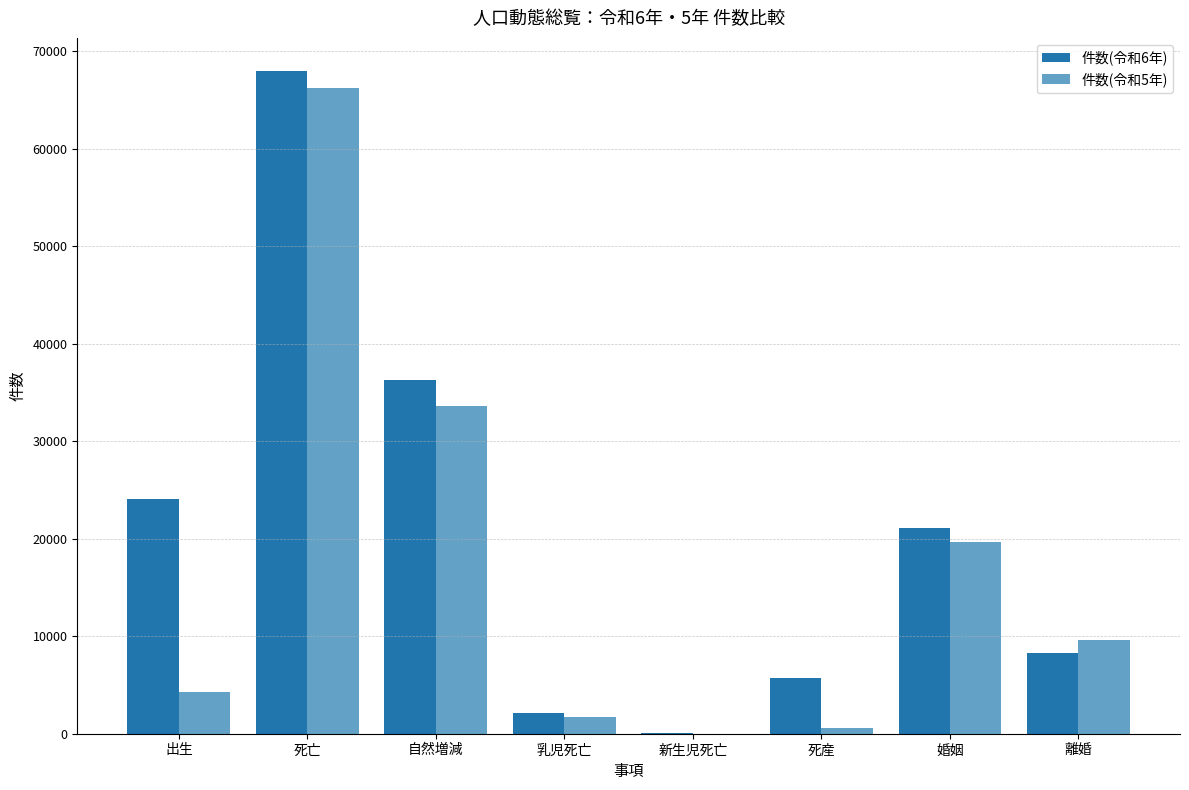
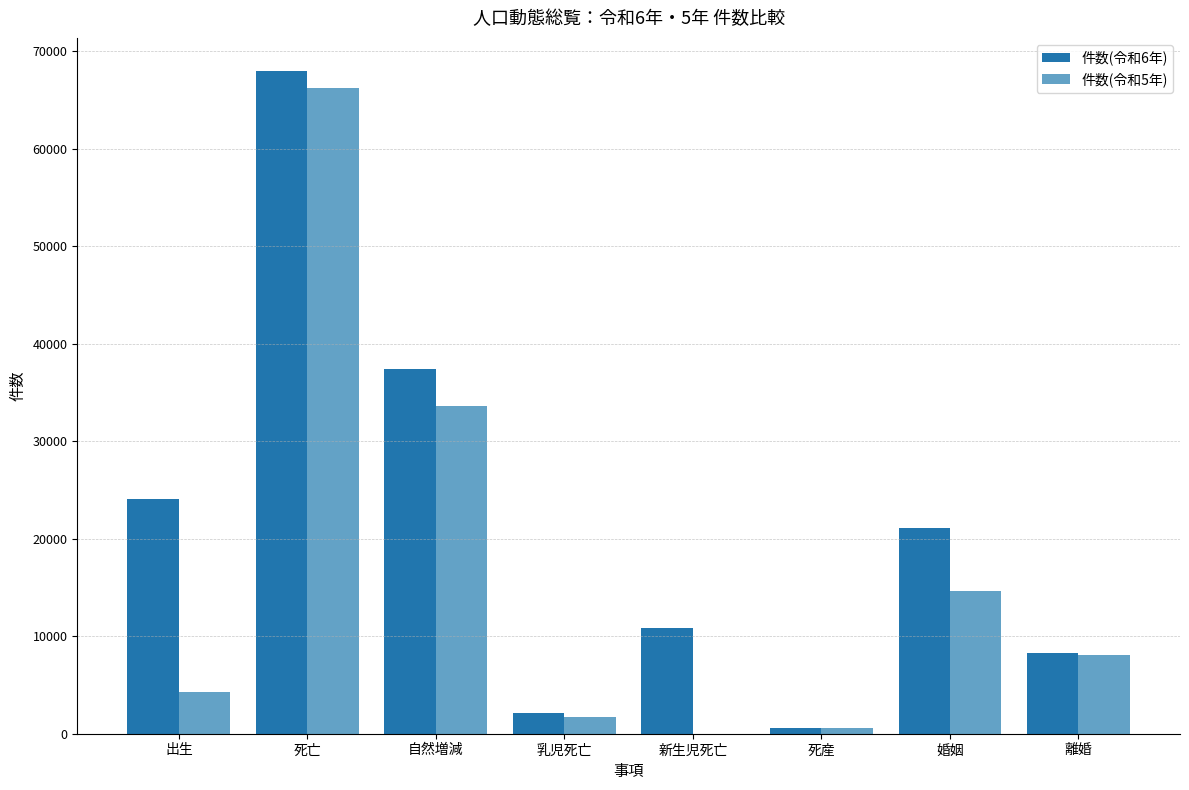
  {
    "件数(令和6年)": {
      "出生": 24000,
      "死亡": 68000,
-     "自然増減": 36000,
+     "自然増減": 37000,
      "乳児死亡": 2000,
-     "新生児死亡": 0,
-     "死産": 6000,
+     "新生児死亡": 11000,
+     "死産": 1000,
      "婚姻": 21000,
      "離婚": 8000
    },
    "件数(令和5年)": {
      "出生": 4000,
      "死亡": 66000,
      "自然増減": 34000,
      "乳児死亡": 2000,
      "死産": 1000,
-     "婚姻": 20000,
-     "離婚": 10000
+     "婚姻": 15000,
+     "離婚": 8000
    }
  }
